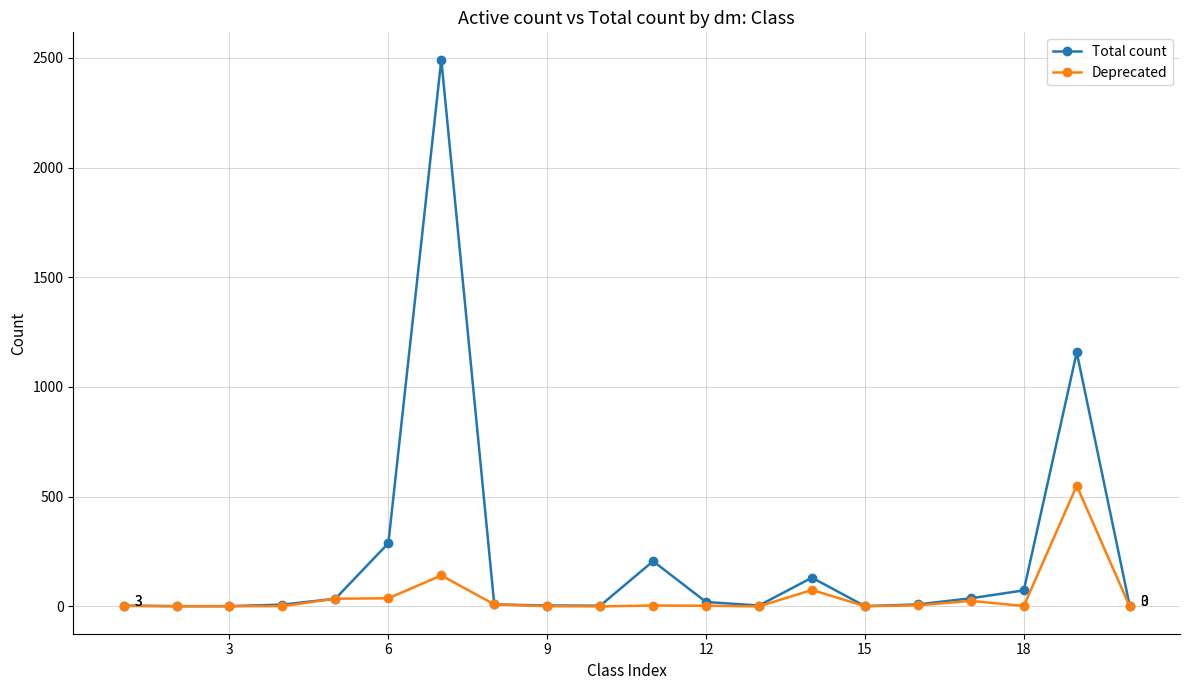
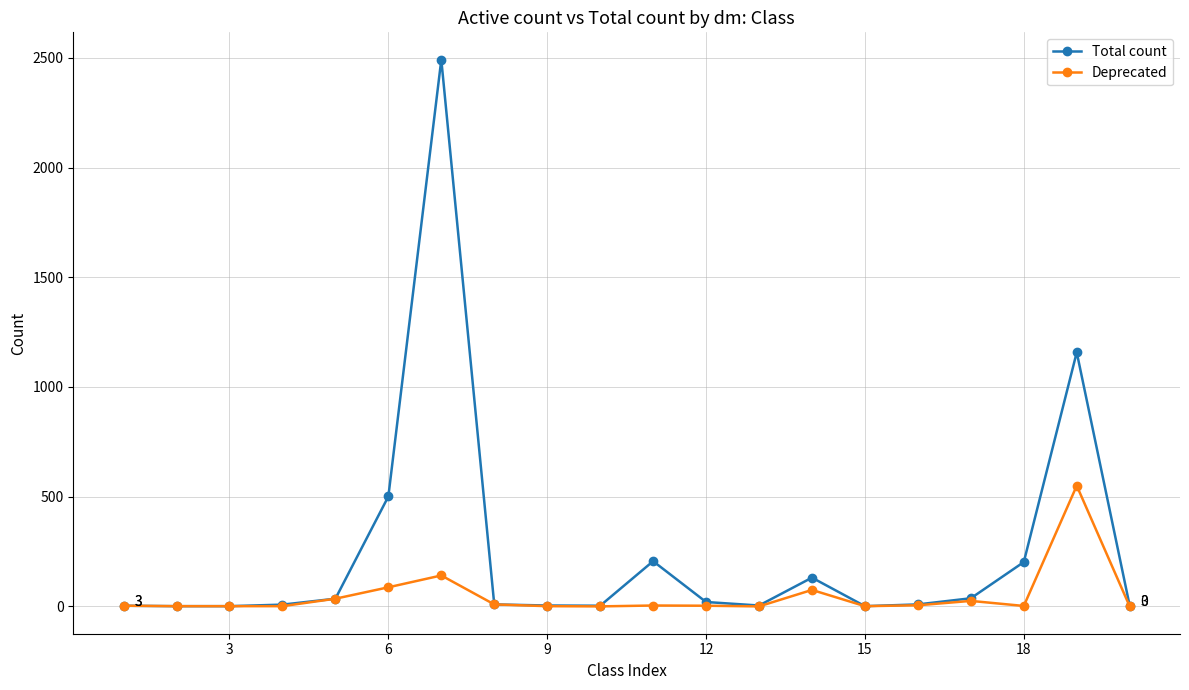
  {
    "Total count": {
-     "6": 290,
+     "6": 500,
      "12": 20,
-     "18": 70
+     "18": 200
    },
    "Deprecated": {
-     "6": 40,
+     "6": 90,
      "12": 0,
      "18": 0
    }
  }
